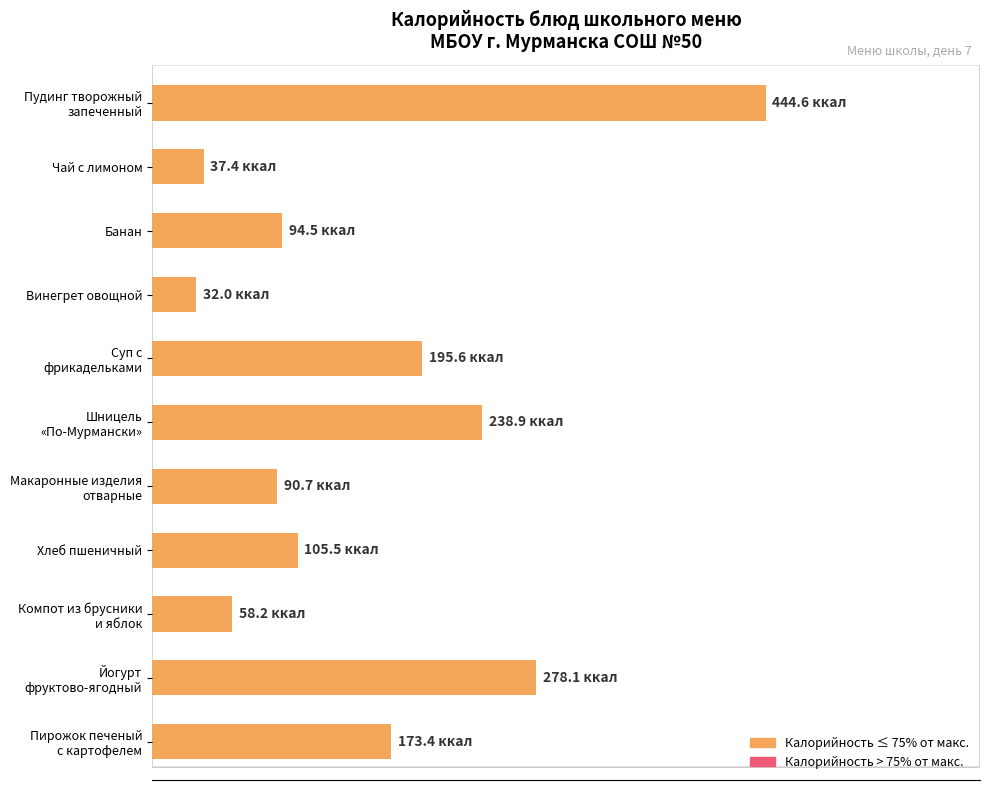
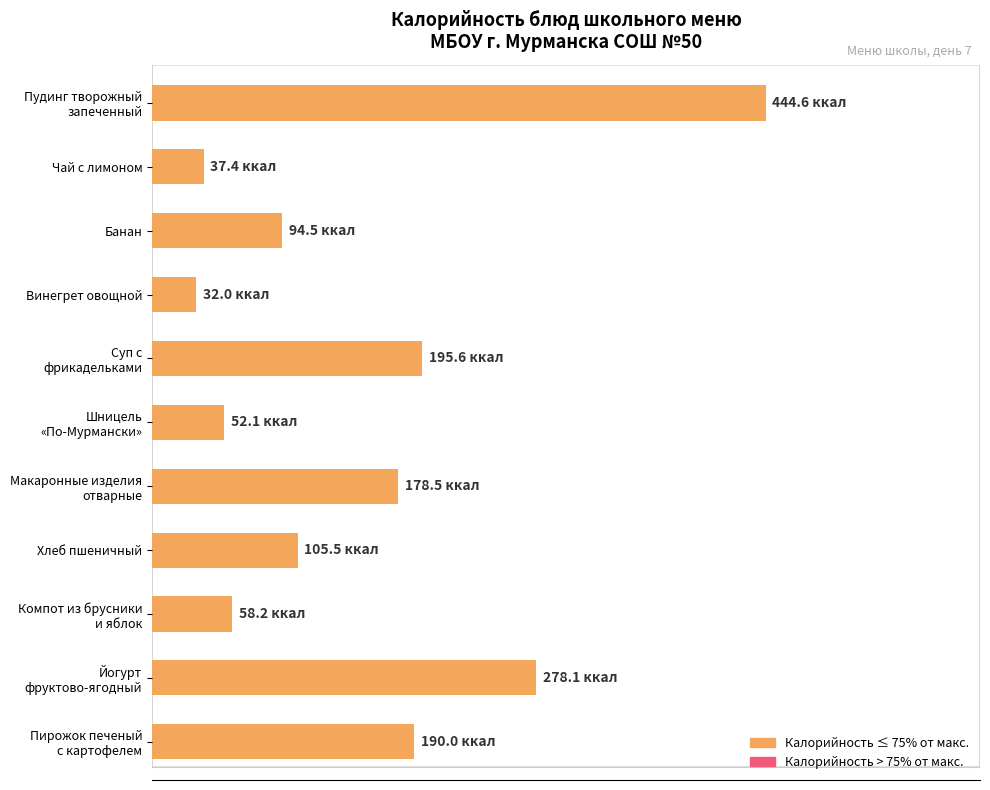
  {
    "Пудинг творожный запеченный": 444.6,
    "Чай с лимоном": 37.4,
    "Банан": 94.5,
    "Винегрет овощной": 32.0,
    "Суп с фрикадельками": 195.6,
-   "Шницель «По-Мурмански»": 238.9,
-   "Макаронные изделия отварные": 90.7,
+   "Шницель «По-Мурмански»": 52.1,
+   "Макаронные изделия отварные": 178.5,
    "Хлеб пшеничный": 105.5,
    "Компот из брусники и яблок": 58.2,
    "Йогурт фруктово-ягодный": 278.1,
-   "Пирожок печеный с картофелем": 173.4
+   "Пирожок печеный с картофелем": 190.0
  }
